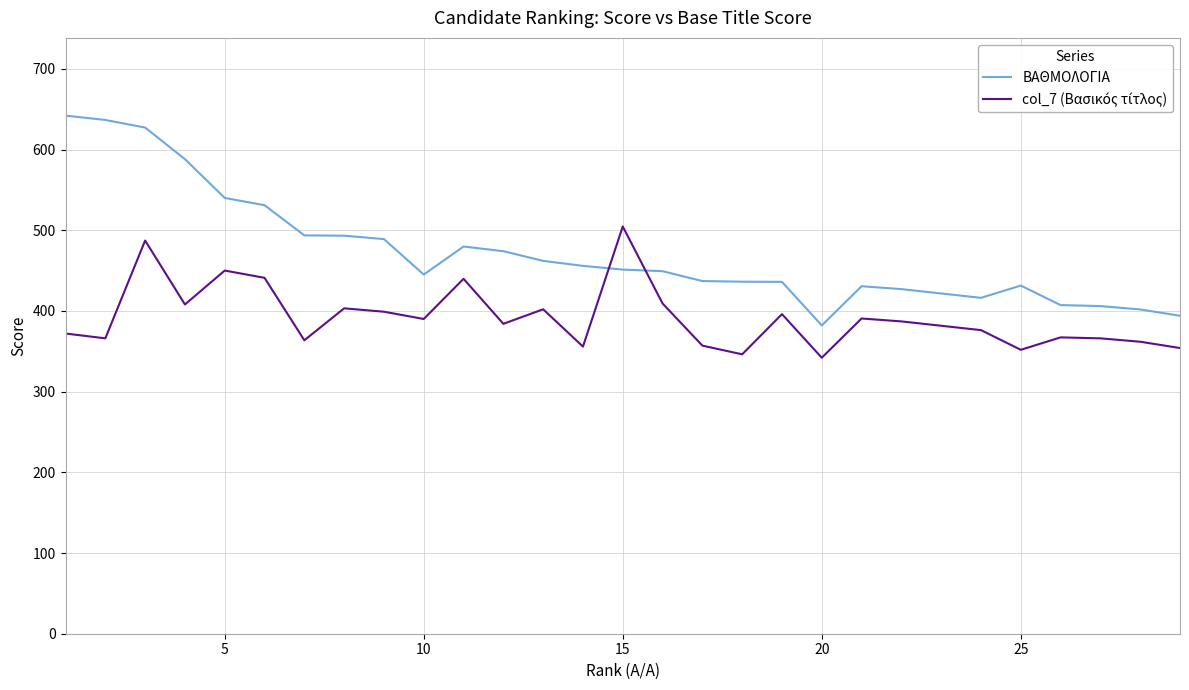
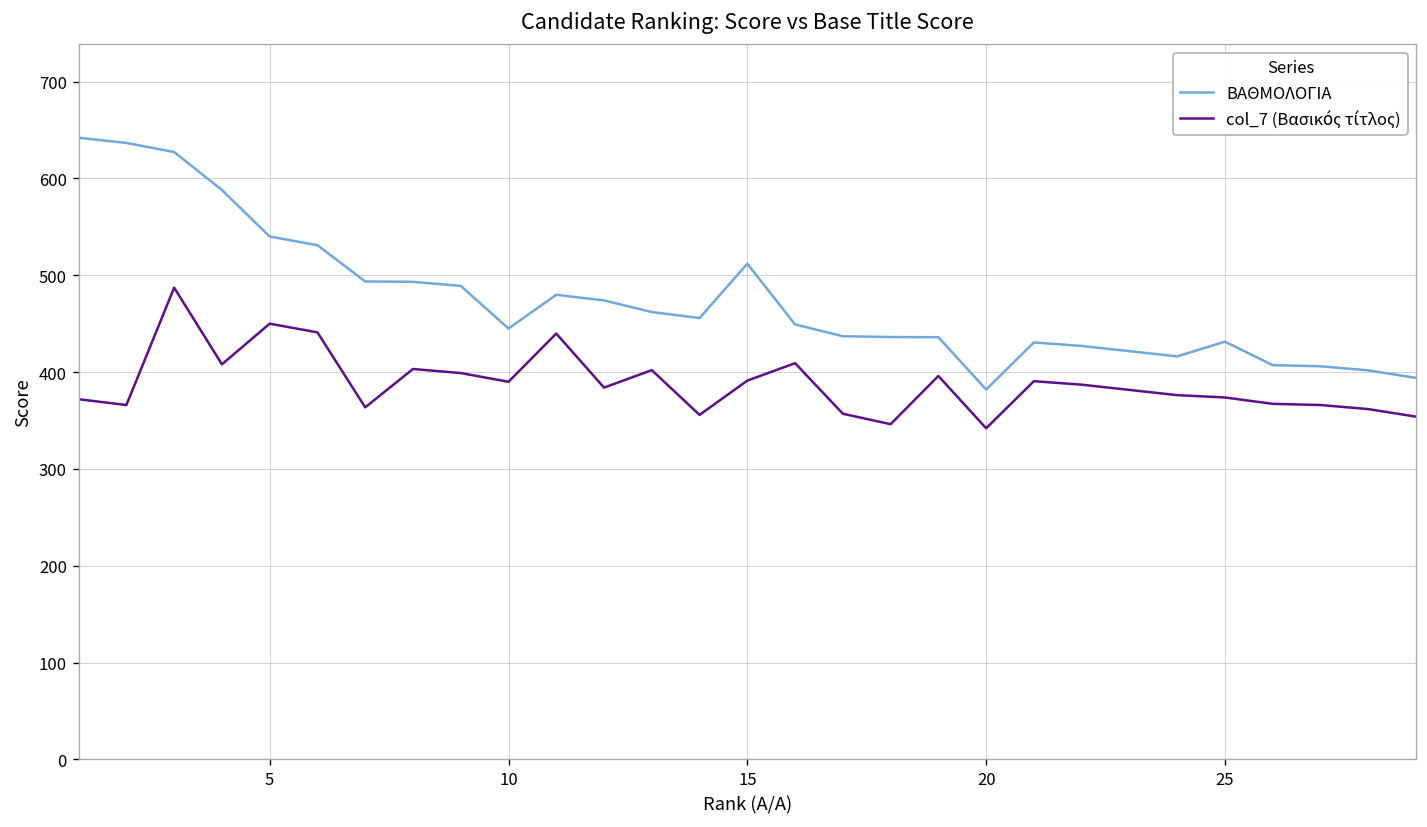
  {
    "ΒΑΘΜΟΛΟΓΙΑ": {
      "5": 540,
      "10": 450,
-     "15": 450,
+     "15": 510,
      "20": 380,
      "25": 430
    },
    "col_7 (Βασικός τίτλος)": {
      "5": 450,
      "10": 390,
-     "15": 500,
+     "15": 390,
      "20": 340,
-     "25": 350
+     "25": 370
    }
  }
